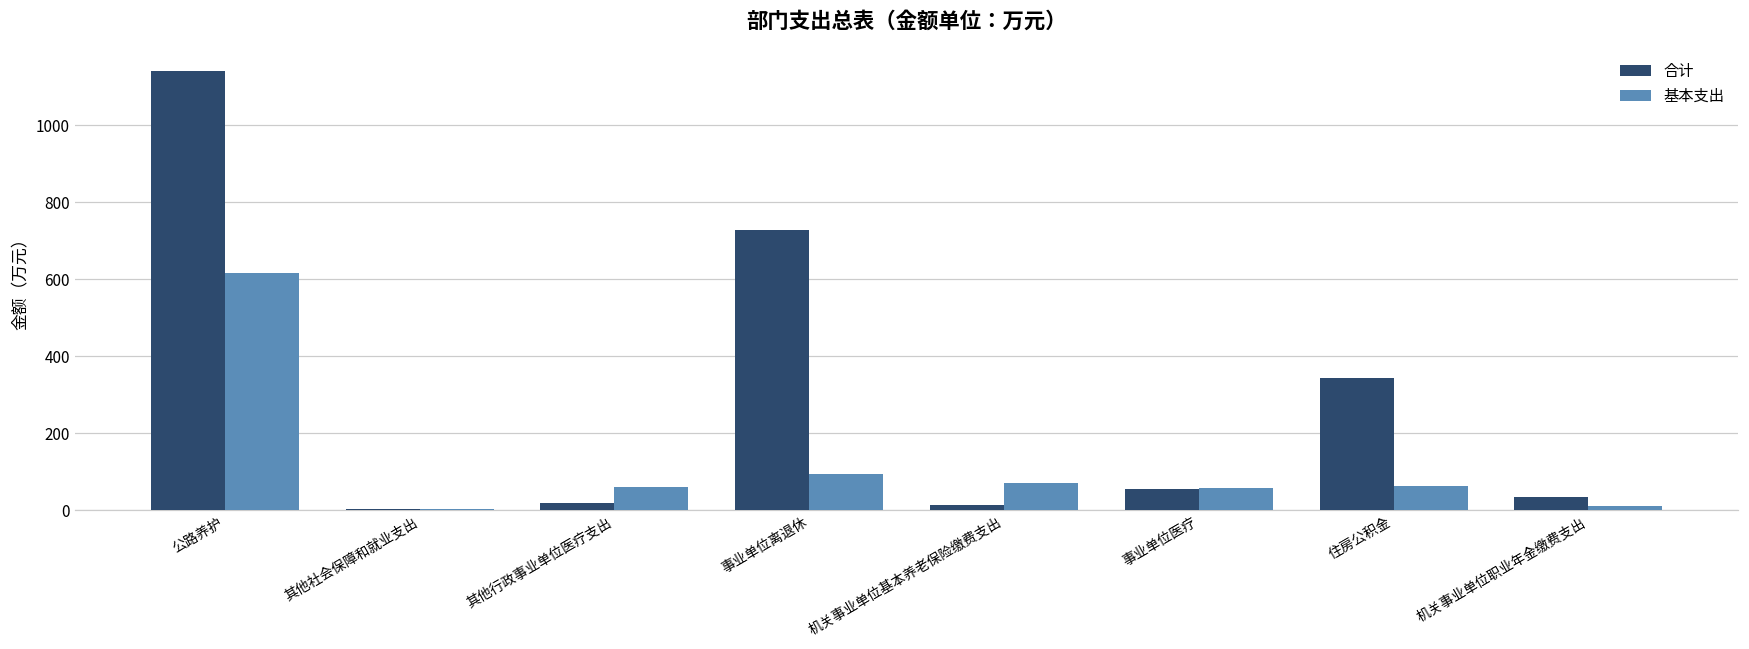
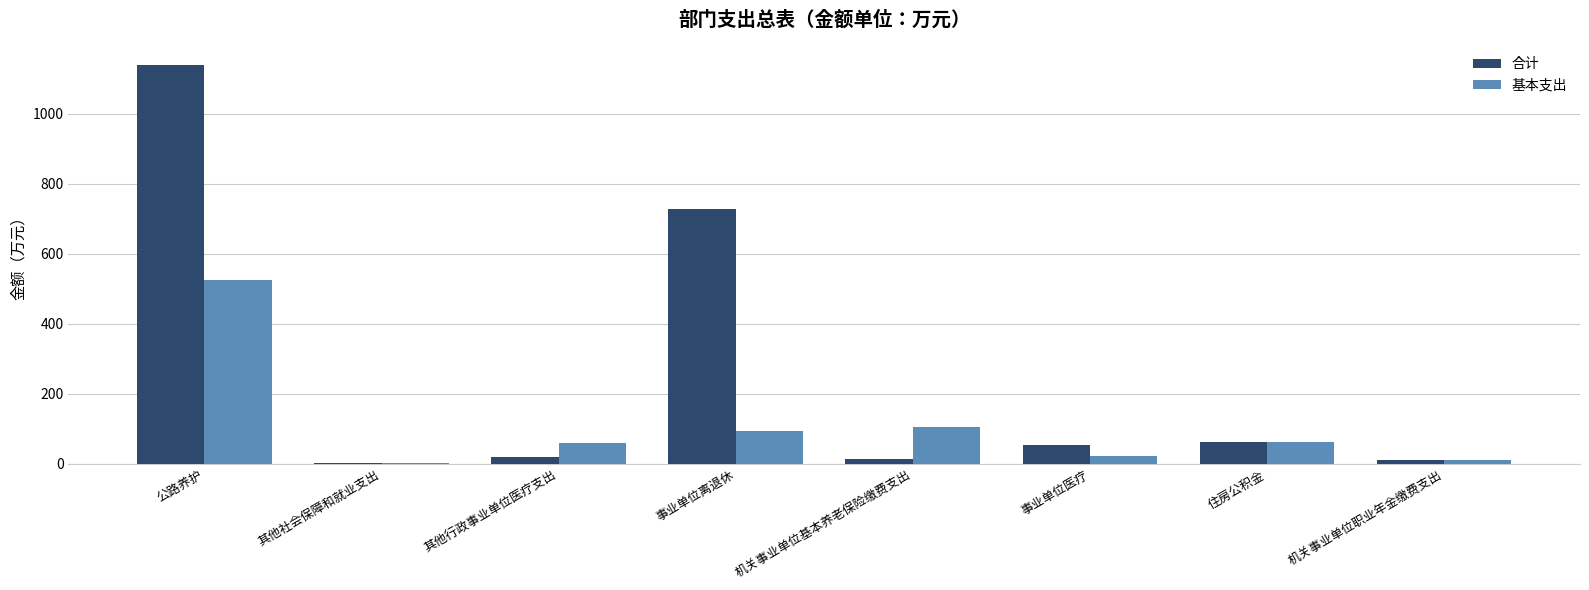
  {
    "合计": {
      "公路养护": 1140,
      "其他行政事业单位医疗支出": 20,
      "事业单位离退休": 730,
      "机关事业单位基本养老保险缴费支出": 10,
      "事业单位医疗": 50,
-     "住房公积金": 340,
-     "机关事业单位职业年金缴费支出": 40
+     "住房公积金": 60,
+     "机关事业单位职业年金缴费支出": 10
    },
    "基本支出": {
-     "公路养护": 620,
+     "公路养护": 530,
      "其他行政事业单位医疗支出": 60,
      "事业单位离退休": 90,
-     "机关事业单位基本养老保险缴费支出": 70,
-     "事业单位医疗": 60,
+     "机关事业单位基本养老保险缴费支出": 100,
+     "事业单位医疗": 20,
      "住房公积金": 60,
      "机关事业单位职业年金缴费支出": 10
    }
  }
